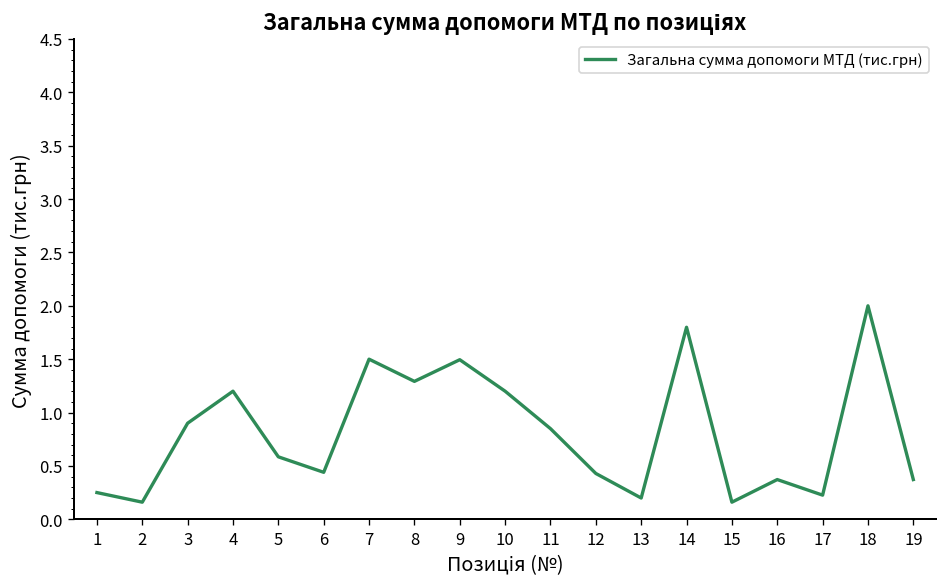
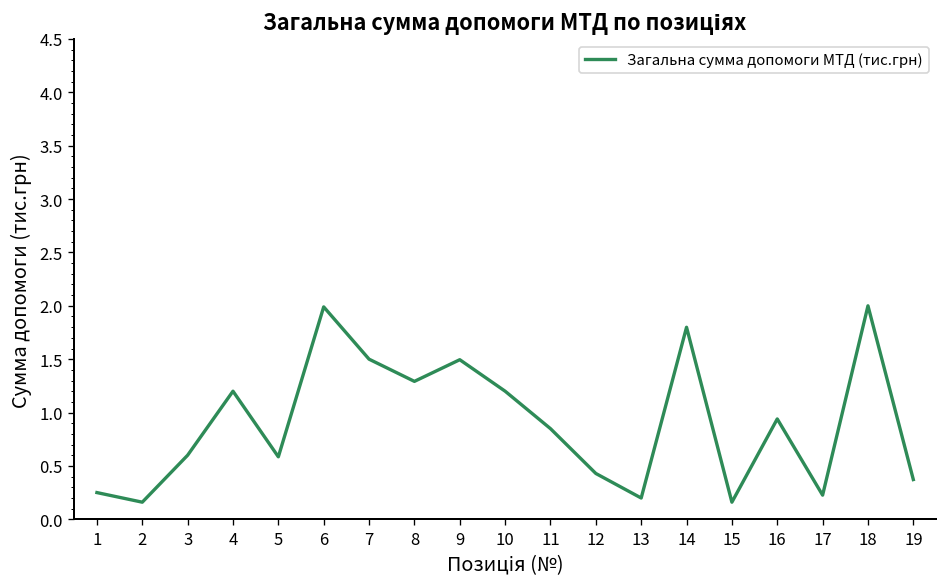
  {
    "1": 0.3,
    "2": 0.2,
-   "3": 0.9,
+   "3": 0.6,
    "4": 1.2,
    "5": 0.6,
-   "6": 0.4,
+   "6": 2.0,
    "7": 1.5,
    "8": 1.3,
    "9": 1.5,
    "10": 1.2,
    "11": 0.8,
    "12": 0.4,
    "13": 0.2,
    "14": 1.8,
    "15": 0.2,
-   "16": 0.4,
+   "16": 0.9,
    "17": 0.2,
    "18": 2.0,
    "19": 0.4
  }
